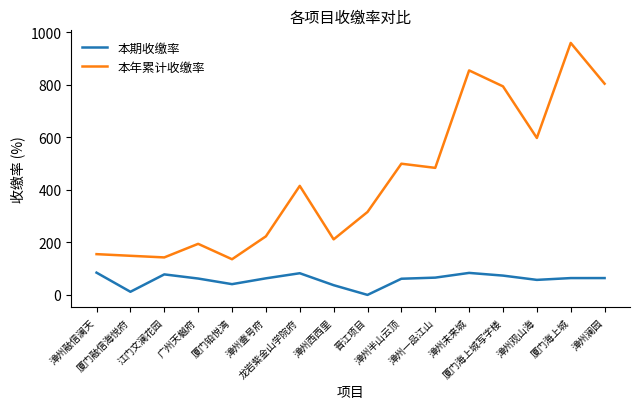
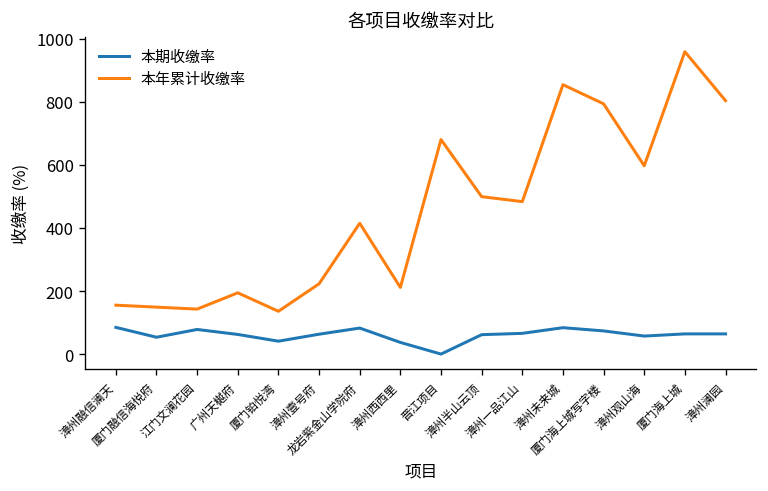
  {
    "本期收缴率": {
      "漳州融信澜天": 80,
-     "厦门融信海悦府": 10,
+     "厦门融信海悦府": 50,
      "江门文澜花园": 80,
      "广州天樾府": 60,
      "厦门铂悦湾": 40,
      "漳州壹号府": 60,
      "龙岩紫金山学院府": 80,
      "漳州西西里": 40,
      "晋江项目": 0,
      "漳州半山云顶": 60,
      "漳州一品江山": 70,
      "漳州未来城": 80,
      "厦门海上城写字楼": 70,
      "漳州观山海": 60,
      "厦门海上城": 60,
      "漳州澜园": 60
    },
    "本年累计收缴率": {
      "漳州融信澜天": 160,
      "厦门融信海悦府": 150,
      "江门文澜花园": 140,
      "广州天樾府": 190,
      "厦门铂悦湾": 140,
      "漳州壹号府": 220,
      "龙岩紫金山学院府": 410,
      "漳州西西里": 210,
-     "晋江项目": 320,
+     "晋江项目": 680,
      "漳州半山云顶": 500,
      "漳州一品江山": 480,
      "漳州未来城": 850,
      "厦门海上城写字楼": 790,
      "漳州观山海": 600,
      "厦门海上城": 960,
      "漳州澜园": 800
    }
  }
